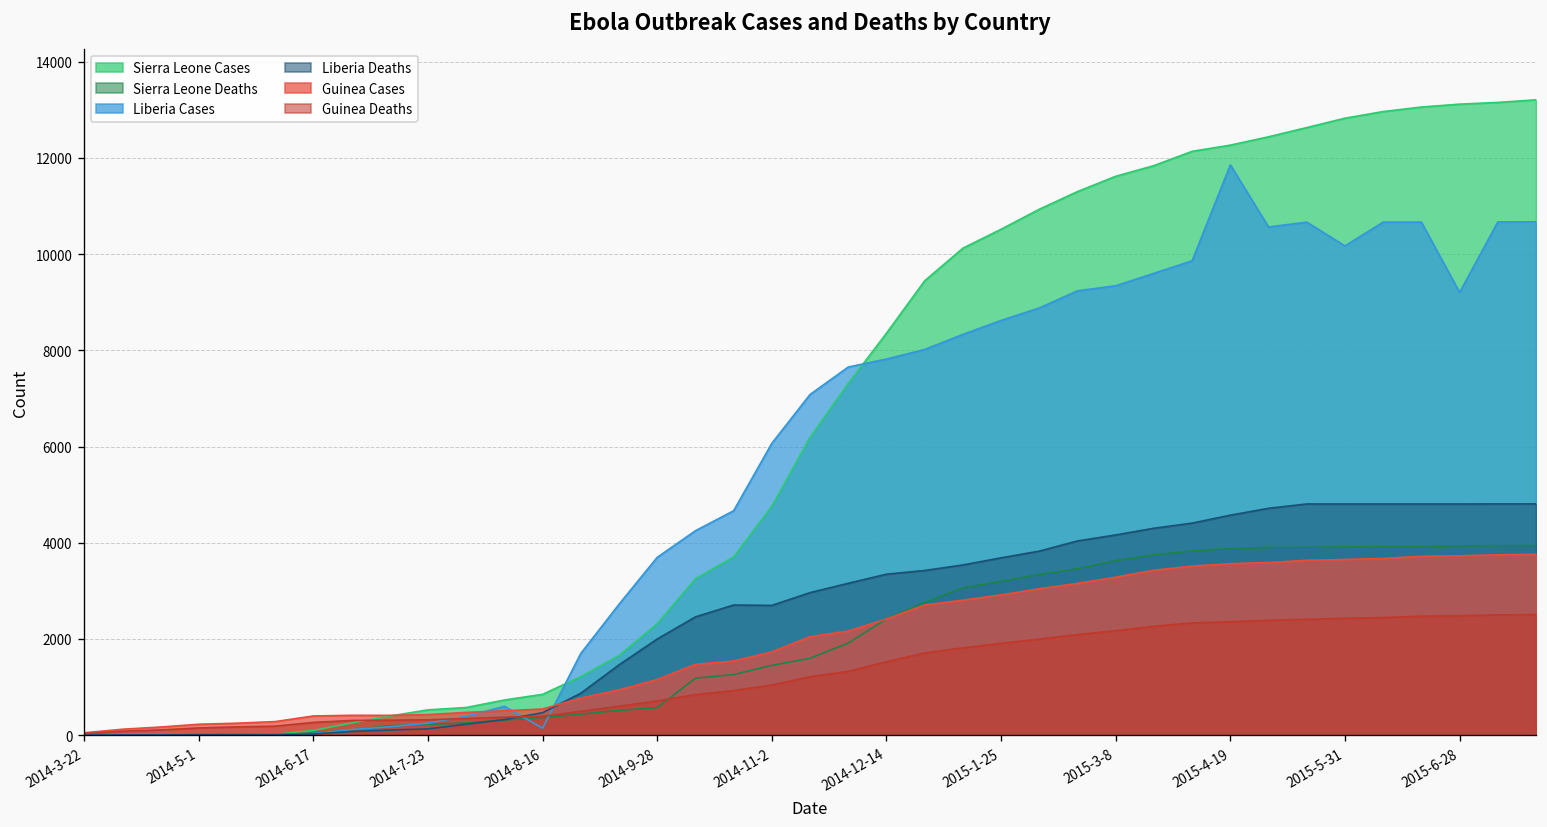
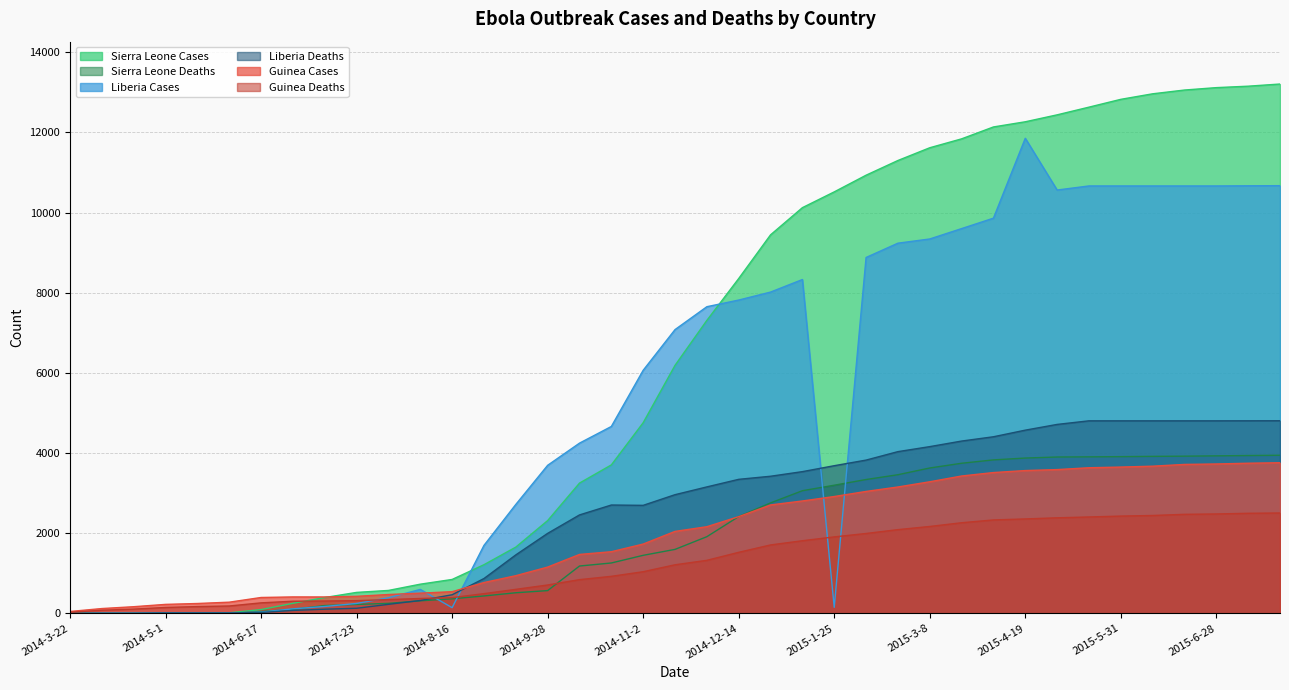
  {
    "Liberia Cases": {
      "2014-8-16": 100,
      "2014-9-28": 3700,
      "2014-11-2": 6100,
      "2014-12-14": 7800,
-     "2015-1-25": 8600,
+     "2015-1-25": 200,
      "2015-3-8": 9300,
      "2015-4-19": 11900,
-     "2015-5-31": 10200,
-     "2015-6-28": 9200
+     "2015-5-31": 10700,
+     "2015-6-28": 10700
    }
  }
